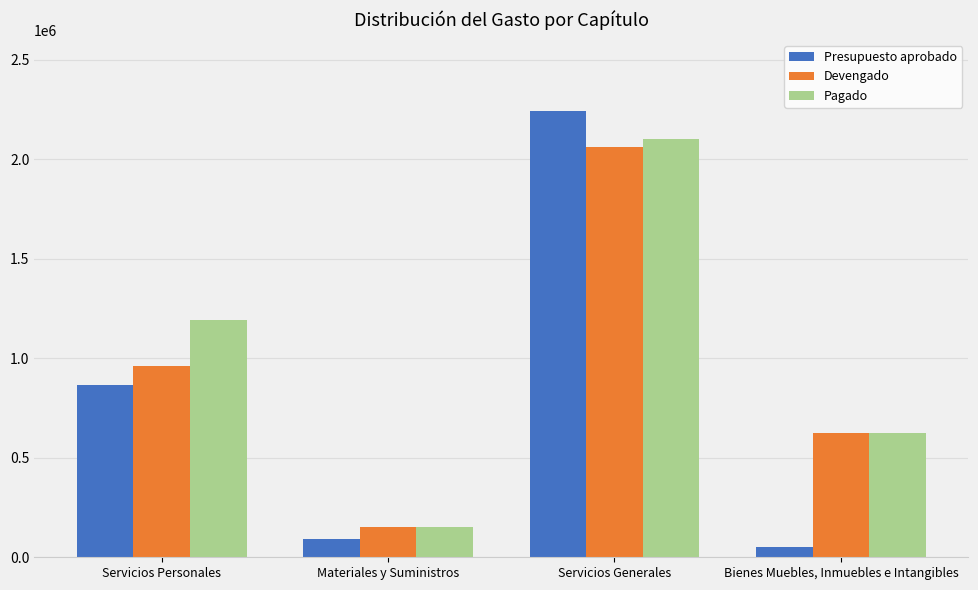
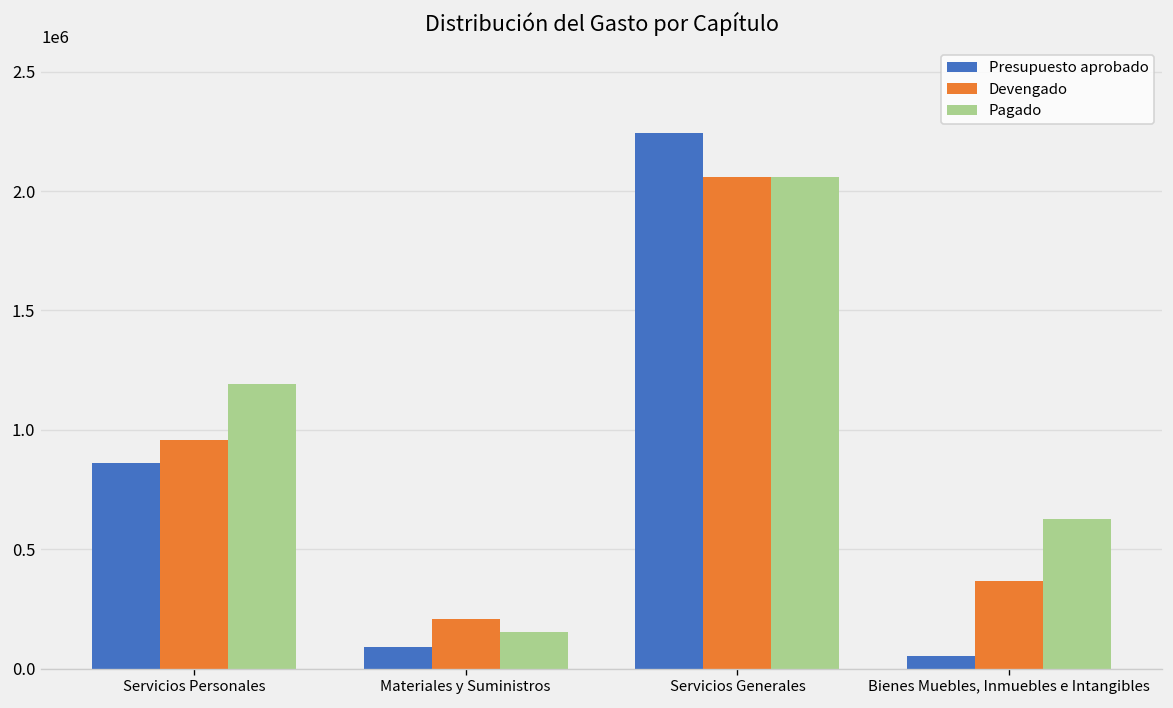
  {
    "Presupuesto aprobado": {
      "Servicios Personales": 860000,
      "Materiales y Suministros": 90000,
      "Servicios Generales": 2240000,
      "Bienes Muebles, Inmuebles e Intangibles": 50000
    },
    "Devengado": {
      "Servicios Personales": 960000,
-     "Materiales y Suministros": 150000,
+     "Materiales y Suministros": 210000,
      "Servicios Generales": 2060000,
-     "Bienes Muebles, Inmuebles e Intangibles": 630000
+     "Bienes Muebles, Inmuebles e Intangibles": 370000
    },
    "Pagado": {
      "Servicios Personales": 1190000,
      "Materiales y Suministros": 150000,
-     "Servicios Generales": 2100000,
+     "Servicios Generales": 2060000,
      "Bienes Muebles, Inmuebles e Intangibles": 630000
    }
  }
